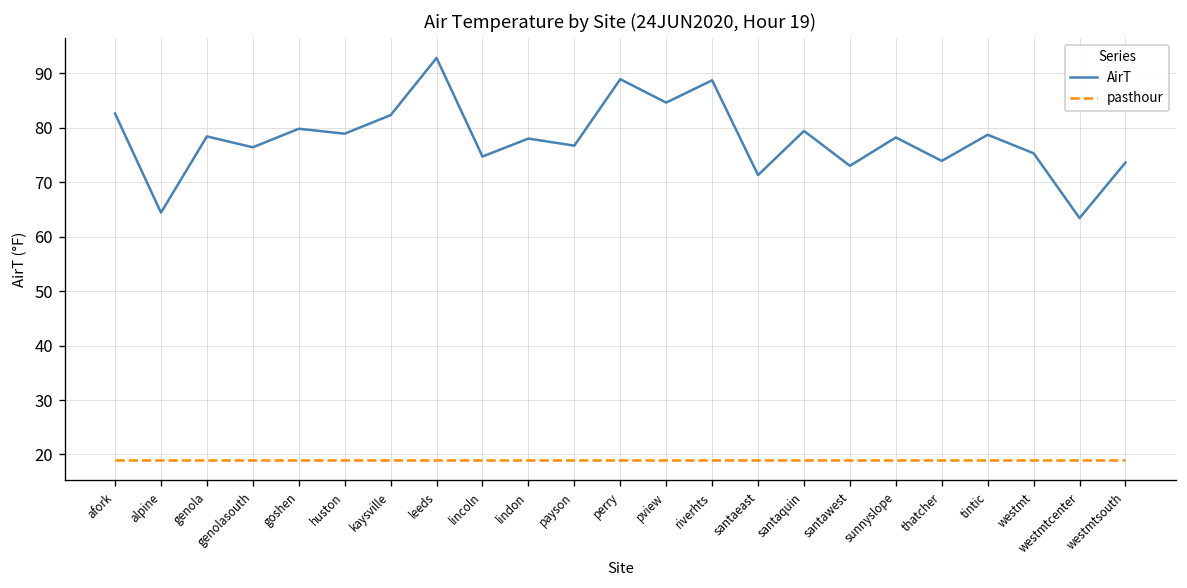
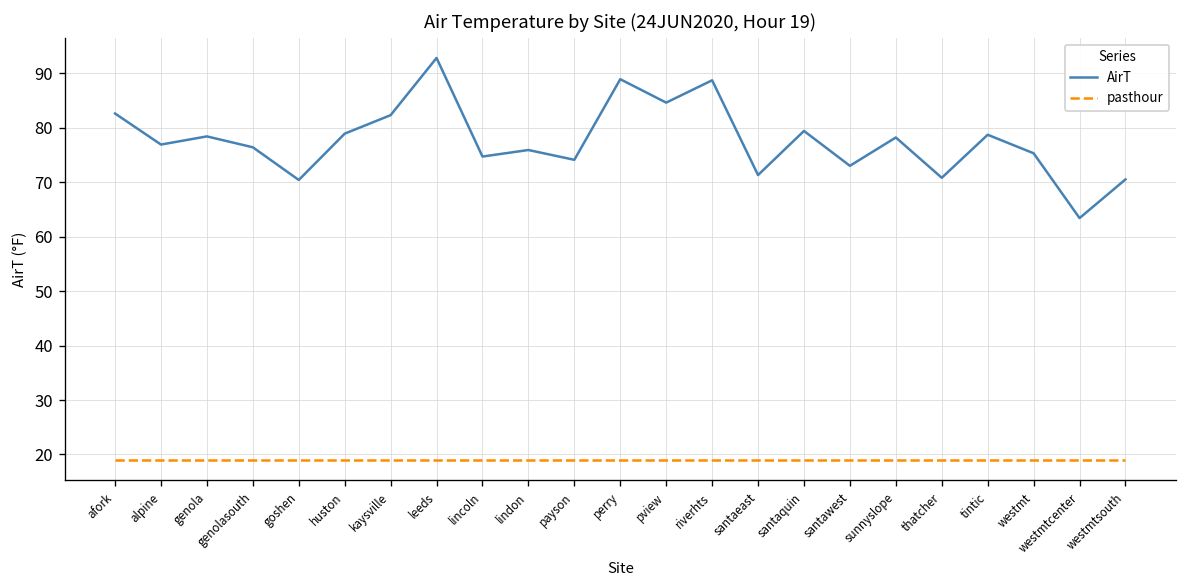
  {
    "AirT": {
      "afork": 83,
-     "alpine": 64,
+     "alpine": 77,
      "genola": 78,
      "genolasouth": 76,
-     "goshen": 80,
+     "goshen": 70,
      "huston": 79,
      "kaysville": 82,
      "leeds": 93,
      "lincoln": 75,
-     "lindon": 78,
-     "payson": 77,
+     "lindon": 76,
+     "payson": 74,
      "perry": 89,
      "pview": 85,
      "riverhts": 89,
      "santaeast": 71,
      "santaquin": 79,
      "santawest": 73,
      "sunnyslope": 78,
-     "thatcher": 74,
+     "thatcher": 71,
      "tintic": 79,
      "westmt": 75,
      "westmtcenter": 63,
-     "westmtsouth": 74
+     "westmtsouth": 71
    },
    "pasthour": {
      "afork": 19,
      "alpine": 19,
      "genola": 19,
      "genolasouth": 19,
      "goshen": 19,
      "huston": 19,
      "kaysville": 19,
      "leeds": 19,
      "lincoln": 19,
      "lindon": 19,
      "payson": 19,
      "perry": 19,
      "pview": 19,
      "riverhts": 19,
      "santaeast": 19,
      "santaquin": 19,
      "santawest": 19,
      "sunnyslope": 19,
      "thatcher": 19,
      "tintic": 19,
      "westmt": 19,
      "westmtcenter": 19,
      "westmtsouth": 19
    }
  }
